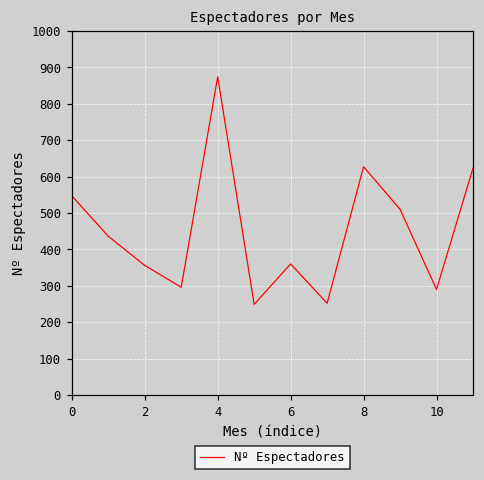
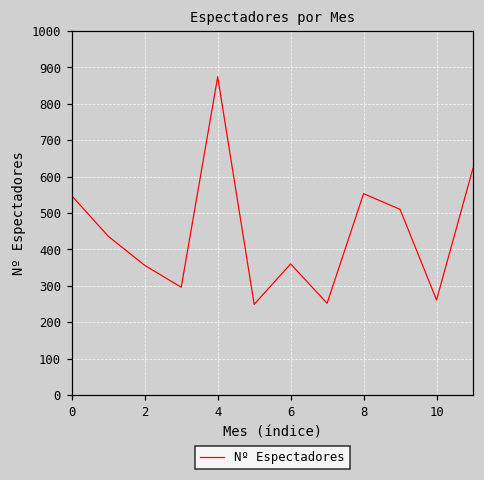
  {
    "0": 550,
    "2": 360,
    "4": 870,
    "6": 360,
-   "8": 630,
-   "10": 290
+   "8": 550,
+   "10": 260
  }
